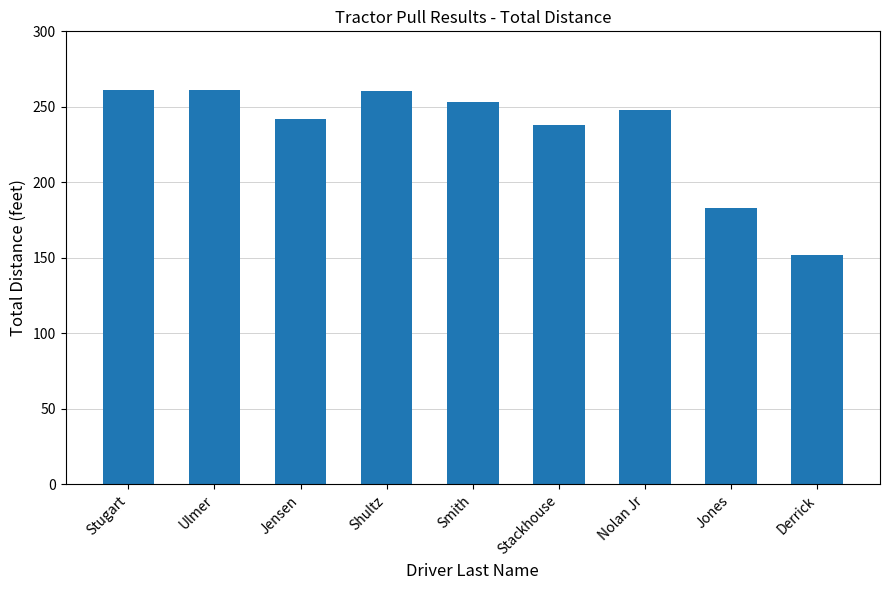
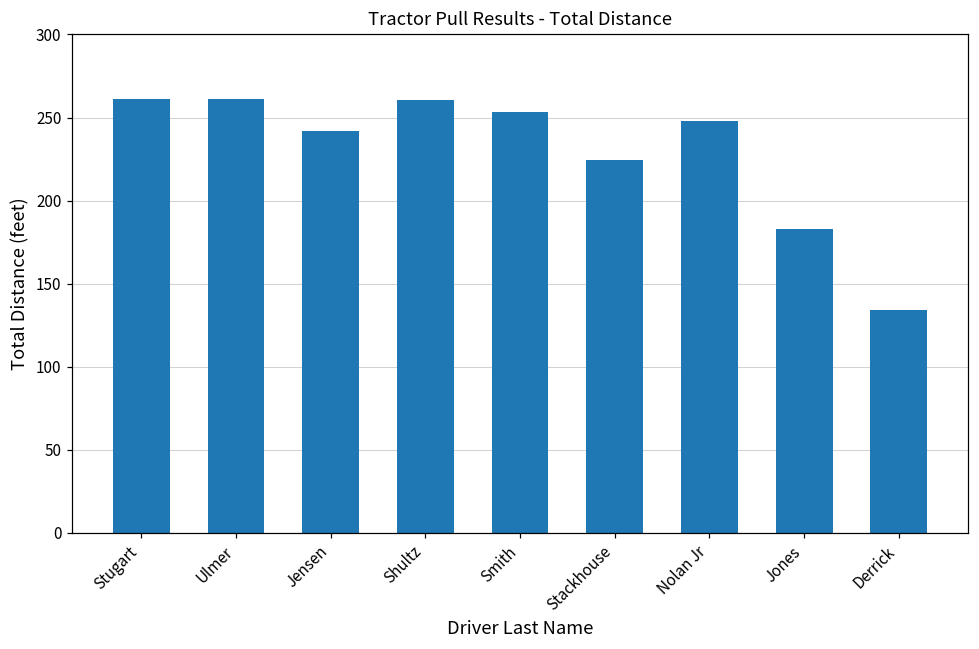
  {
    "Stugart": 261,
    "Ulmer": 261,
    "Jensen": 242,
    "Shultz": 260,
    "Smith": 253,
-   "Stackhouse": 238,
+   "Stackhouse": 224,
    "Nolan Jr": 248,
    "Jones": 183,
-   "Derrick": 152
+   "Derrick": 134
  }
